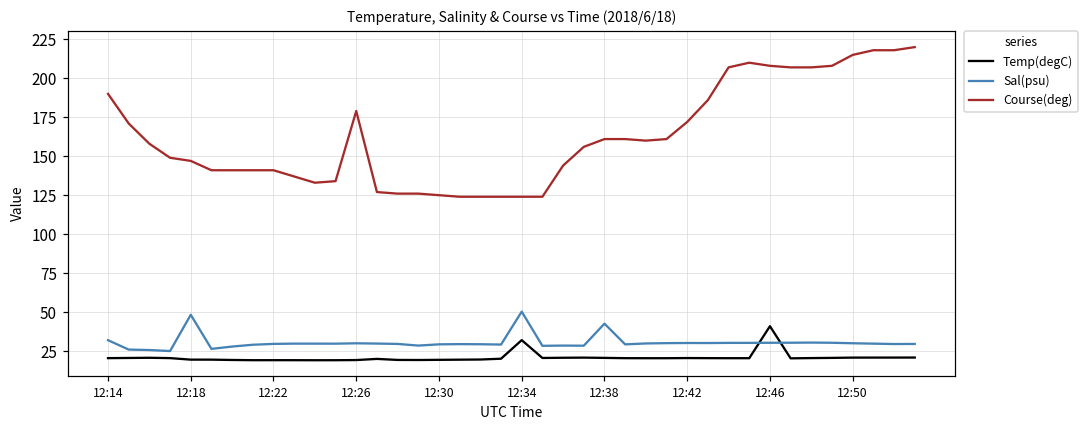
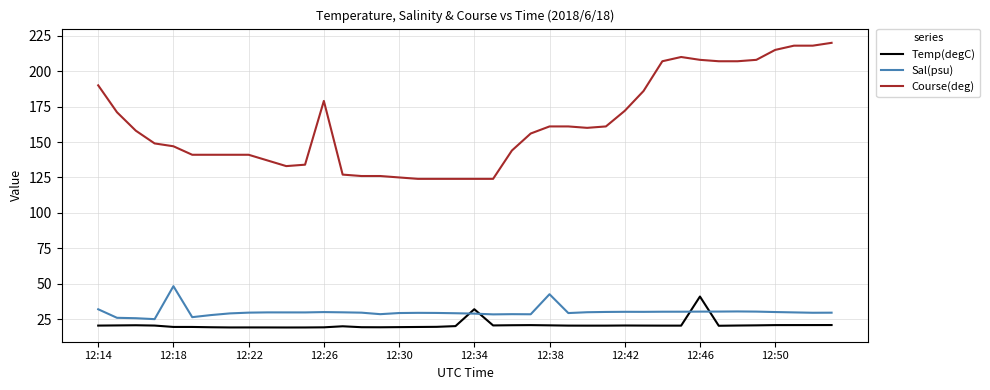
  {
    "Temp(degC)": {
      "12:14": 20,
      "12:18": 19,
      "12:22": 19,
      "12:26": 19,
      "12:30": 19,
      "12:34": 32,
      "12:38": 21,
      "12:42": 21,
      "12:46": 41,
      "12:50": 21
    },
    "Sal(psu)": {
      "12:14": 32,
      "12:18": 48,
      "12:22": 30,
      "12:26": 30,
      "12:30": 29,
-     "12:34": 50,
+     "12:34": 29,
      "12:38": 43,
      "12:42": 30,
      "12:46": 30,
      "12:50": 30
    },
    "Course(deg)": {
      "12:14": 190,
      "12:18": 147,
      "12:22": 141,
      "12:26": 179,
      "12:30": 125,
      "12:34": 124,
      "12:38": 161,
      "12:42": 172,
      "12:46": 208,
      "12:50": 215
    }
  }
